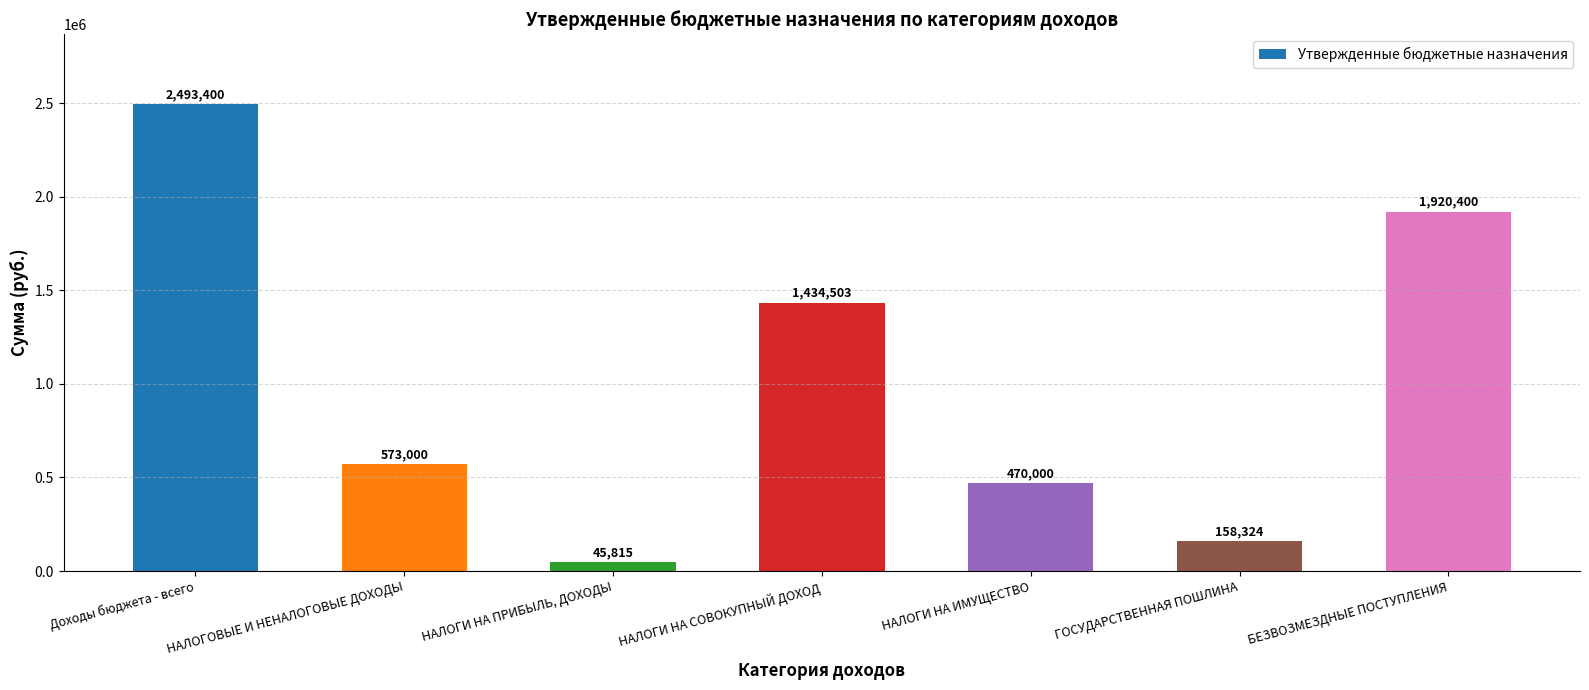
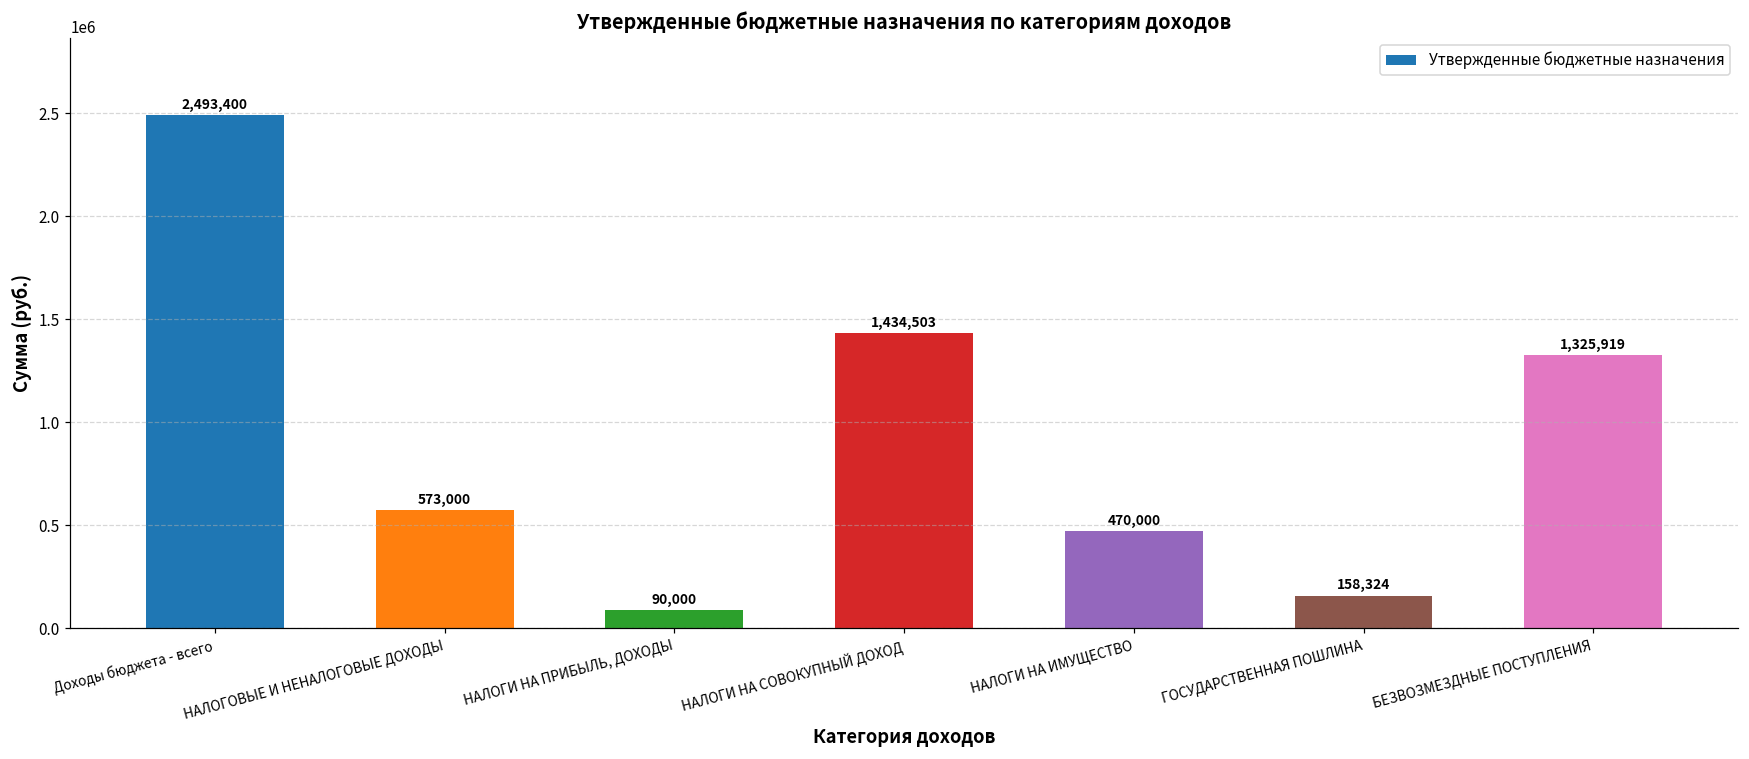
  {
    "Доходы бюджета - всего": "2,493,400",
    "НАЛОГОВЫЕ И НЕНАЛОГОВЫЕ ДОХОДЫ": "573,000",
-   "НАЛОГИ НА ПРИБЫЛЬ, ДОХОДЫ": "45,815",
+   "НАЛОГИ НА ПРИБЫЛЬ, ДОХОДЫ": "90,000",
    "НАЛОГИ НА СОВОКУПНЫЙ ДОХОД": "1,434,503",
    "НАЛОГИ НА ИМУЩЕСТВО": "470,000",
    "ГОСУДАРСТВЕННАЯ ПОШЛИНА": "158,324",
-   "БЕЗВОЗМЕЗДНЫЕ ПОСТУПЛЕНИЯ": "1,920,400"
+   "БЕЗВОЗМЕЗДНЫЕ ПОСТУПЛЕНИЯ": "1,325,919"
  }
